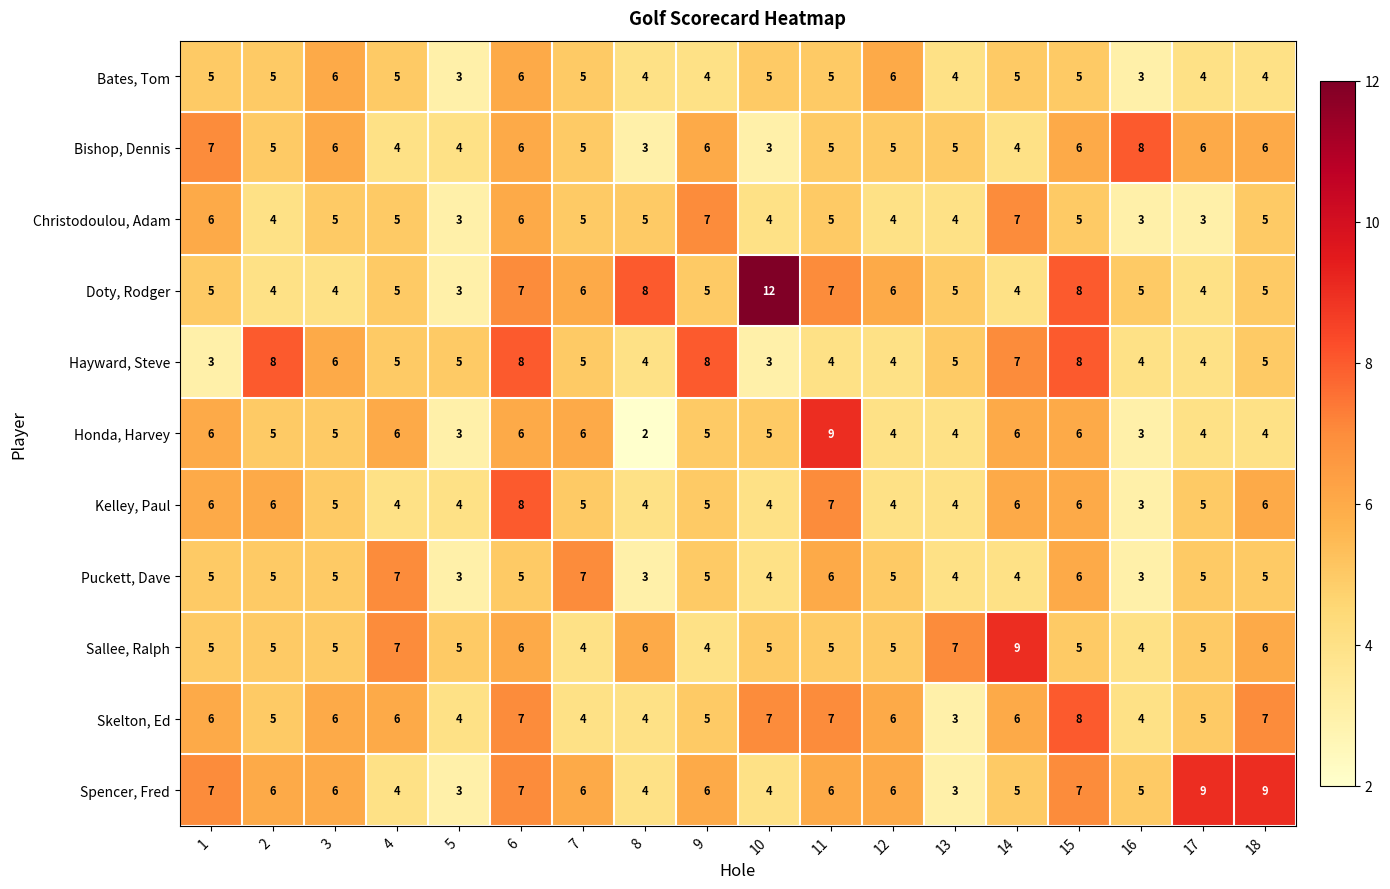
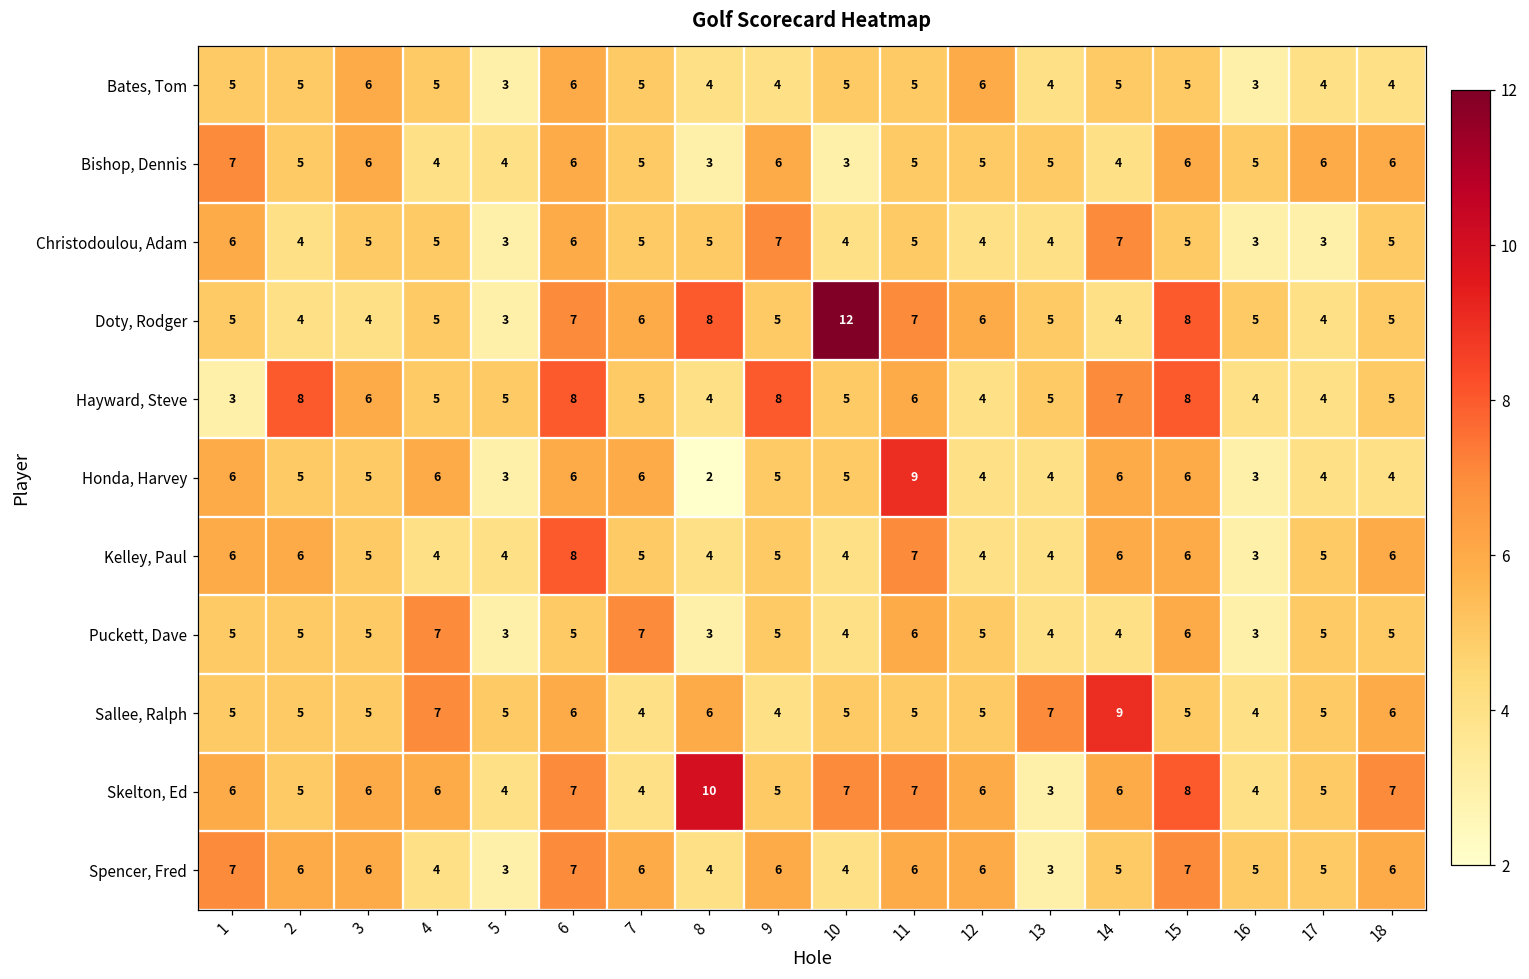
  {
    "Bates, Tom": {
      "1": 5,
      "2": 5,
      "3": 6,
      "4": 5,
      "5": 3,
      "6": 6,
      "7": 5,
      "8": 4,
      "9": 4,
      "10": 5,
      "11": 5,
      "12": 6,
      "13": 4,
      "14": 5,
      "15": 5,
      "16": 3,
      "17": 4,
      "18": 4
    },
    "Bishop, Dennis": {
      "1": 7,
      "2": 5,
      "3": 6,
      "4": 4,
      "5": 4,
      "6": 6,
      "7": 5,
      "8": 3,
      "9": 6,
      "10": 3,
      "11": 5,
      "12": 5,
      "13": 5,
      "14": 4,
      "15": 6,
-     "16": 8,
+     "16": 5,
      "17": 6,
      "18": 6
    },
    "Christodoulou, Adam": {
      "1": 6,
      "2": 4,
      "3": 5,
      "4": 5,
      "5": 3,
      "6": 6,
      "7": 5,
      "8": 5,
      "9": 7,
      "10": 4,
      "11": 5,
      "12": 4,
      "13": 4,
      "14": 7,
      "15": 5,
      "16": 3,
      "17": 3,
      "18": 5
    },
    "Doty, Rodger": {
      "1": 5,
      "2": 4,
      "3": 4,
      "4": 5,
      "5": 3,
      "6": 7,
      "7": 6,
      "8": 8,
      "9": 5,
      "10": 12,
      "11": 7,
      "12": 6,
      "13": 5,
      "14": 4,
      "15": 8,
      "16": 5,
      "17": 4,
      "18": 5
    },
    "Hayward, Steve": {
      "1": 3,
      "2": 8,
      "3": 6,
      "4": 5,
      "5": 5,
      "6": 8,
      "7": 5,
      "8": 4,
      "9": 8,
-     "10": 3,
-     "11": 4,
+     "10": 5,
+     "11": 6,
      "12": 4,
      "13": 5,
      "14": 7,
      "15": 8,
      "16": 4,
      "17": 4,
      "18": 5
    },
    "Honda, Harvey": {
      "1": 6,
      "2": 5,
      "3": 5,
      "4": 6,
      "5": 3,
      "6": 6,
      "7": 6,
      "8": 2,
      "9": 5,
      "10": 5,
      "11": 9,
      "12": 4,
      "13": 4,
      "14": 6,
      "15": 6,
      "16": 3,
      "17": 4,
      "18": 4
    },
    "Kelley, Paul": {
      "1": 6,
      "2": 6,
      "3": 5,
      "4": 4,
      "5": 4,
      "6": 8,
      "7": 5,
      "8": 4,
      "9": 5,
      "10": 4,
      "11": 7,
      "12": 4,
      "13": 4,
      "14": 6,
      "15": 6,
      "16": 3,
      "17": 5,
      "18": 6
    },
    "Puckett, Dave": {
      "1": 5,
      "2": 5,
      "3": 5,
      "4": 7,
      "5": 3,
      "6": 5,
      "7": 7,
      "8": 3,
      "9": 5,
      "10": 4,
      "11": 6,
      "12": 5,
      "13": 4,
      "14": 4,
      "15": 6,
      "16": 3,
      "17": 5,
      "18": 5
    },
    "Sallee, Ralph": {
      "1": 5,
      "2": 5,
      "3": 5,
      "4": 7,
      "5": 5,
      "6": 6,
      "7": 4,
      "8": 6,
      "9": 4,
      "10": 5,
      "11": 5,
      "12": 5,
      "13": 7,
      "14": 9,
      "15": 5,
      "16": 4,
      "17": 5,
      "18": 6
    },
    "Skelton, Ed": {
      "1": 6,
      "2": 5,
      "3": 6,
      "4": 6,
      "5": 4,
      "6": 7,
      "7": 4,
-     "8": 4,
+     "8": 10,
      "9": 5,
      "10": 7,
      "11": 7,
      "12": 6,
      "13": 3,
      "14": 6,
      "15": 8,
      "16": 4,
      "17": 5,
      "18": 7
    },
    "Spencer, Fred": {
      "1": 7,
      "2": 6,
      "3": 6,
      "4": 4,
      "5": 3,
      "6": 7,
      "7": 6,
      "8": 4,
      "9": 6,
      "10": 4,
      "11": 6,
      "12": 6,
      "13": 3,
      "14": 5,
      "15": 7,
      "16": 5,
-     "17": 9,
-     "18": 9
+     "17": 5,
+     "18": 6
    }
  }
